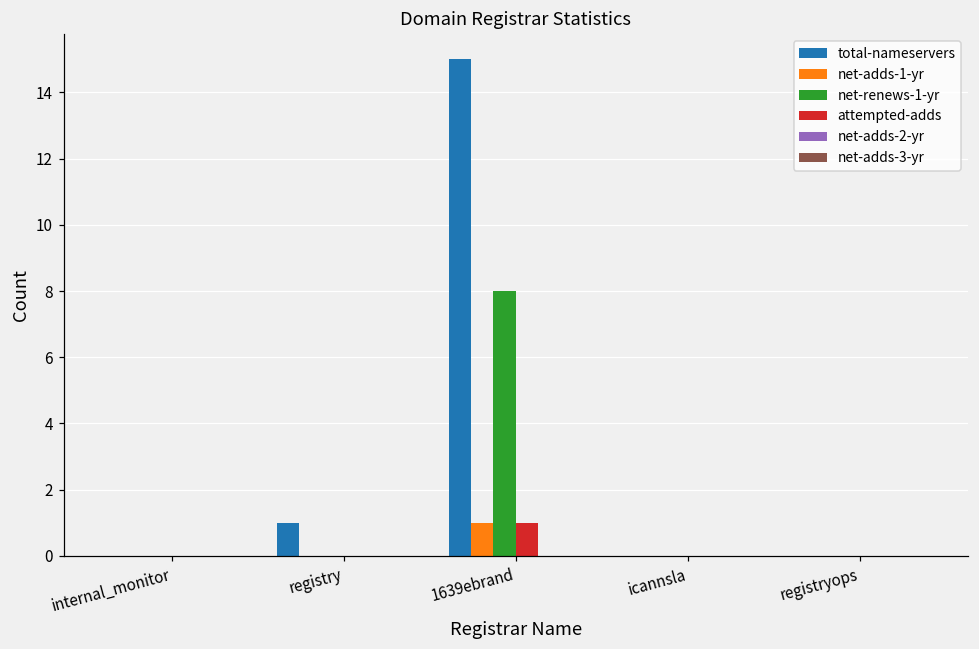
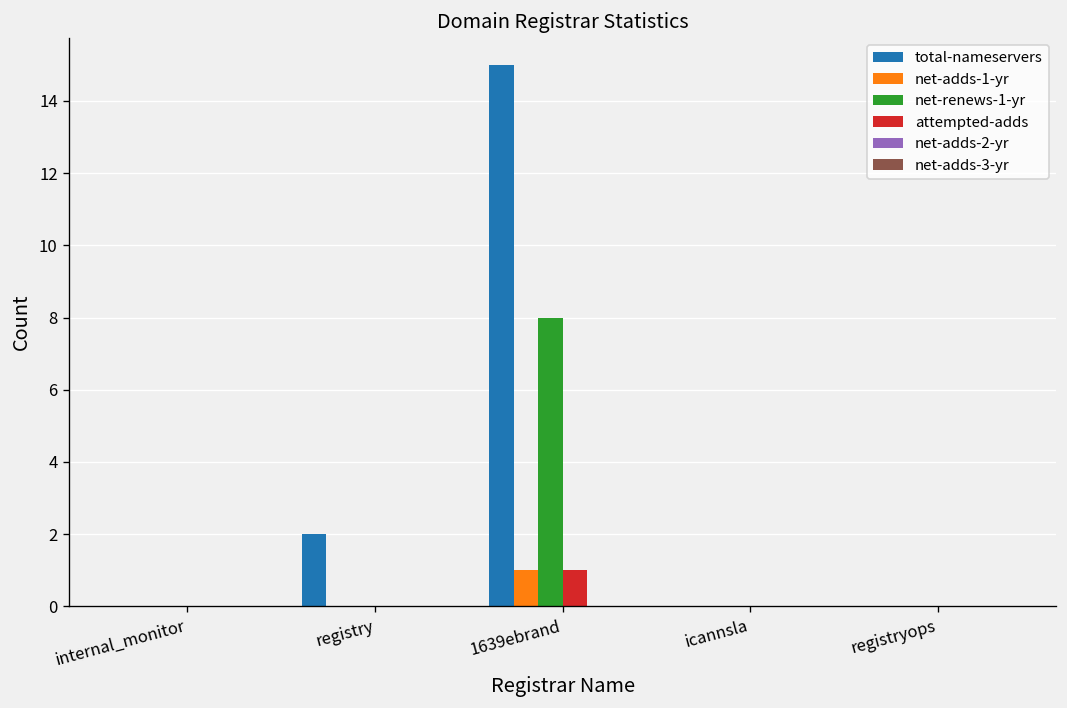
  {
    "total-nameservers": {
      "internal_monitor": 0,
-     "registry": 1,
+     "registry": 2,
      "1639ebrand": 15,
      "icannsla": 0,
      "registryops": 0
    },
    "net-adds-1-yr": {
      "internal_monitor": 0,
      "registry": 0,
      "1639ebrand": 1,
      "icannsla": 0,
      "registryops": 0
    },
    "net-renews-1-yr": {
      "internal_monitor": 0,
      "registry": 0,
      "1639ebrand": 8,
      "icannsla": 0,
      "registryops": 0
    },
    "attempted-adds": {
      "internal_monitor": 0,
      "registry": 0,
      "1639ebrand": 1,
      "icannsla": 0,
      "registryops": 0
    },
    "net-adds-2-yr": {
      "internal_monitor": 0,
      "registry": 0,
      "1639ebrand": 0,
      "icannsla": 0,
      "registryops": 0
    },
    "net-adds-3-yr": {
      "internal_monitor": 0,
      "registry": 0,
      "1639ebrand": 0,
      "icannsla": 0,
      "registryops": 0
    }
  }
